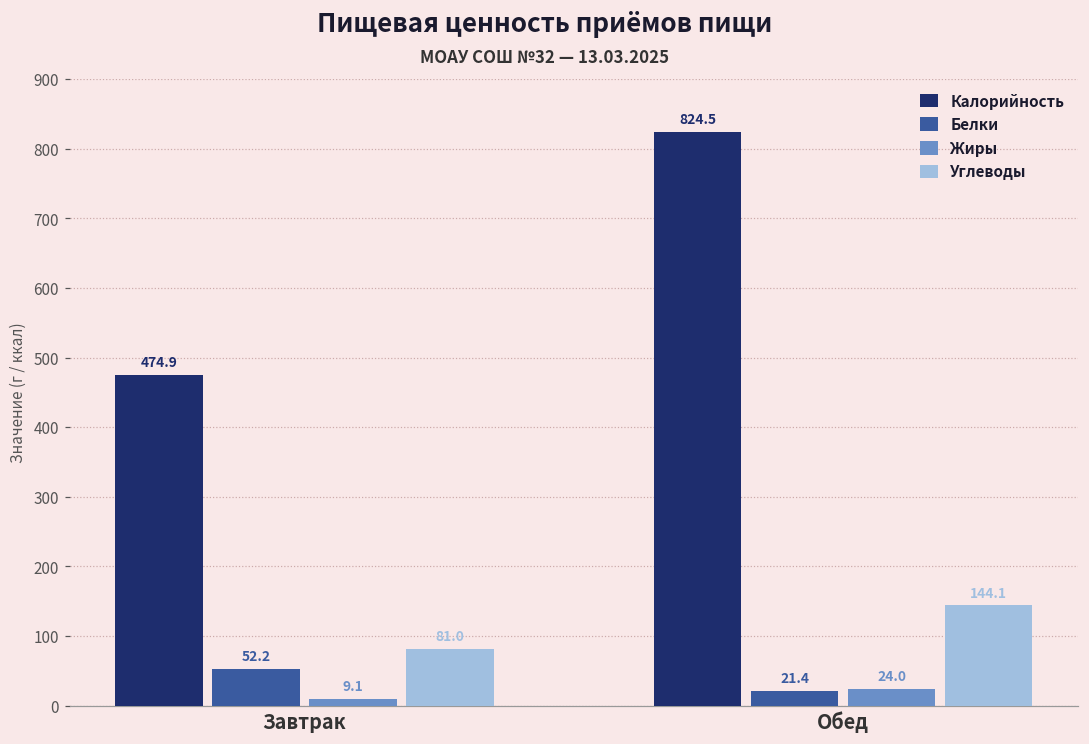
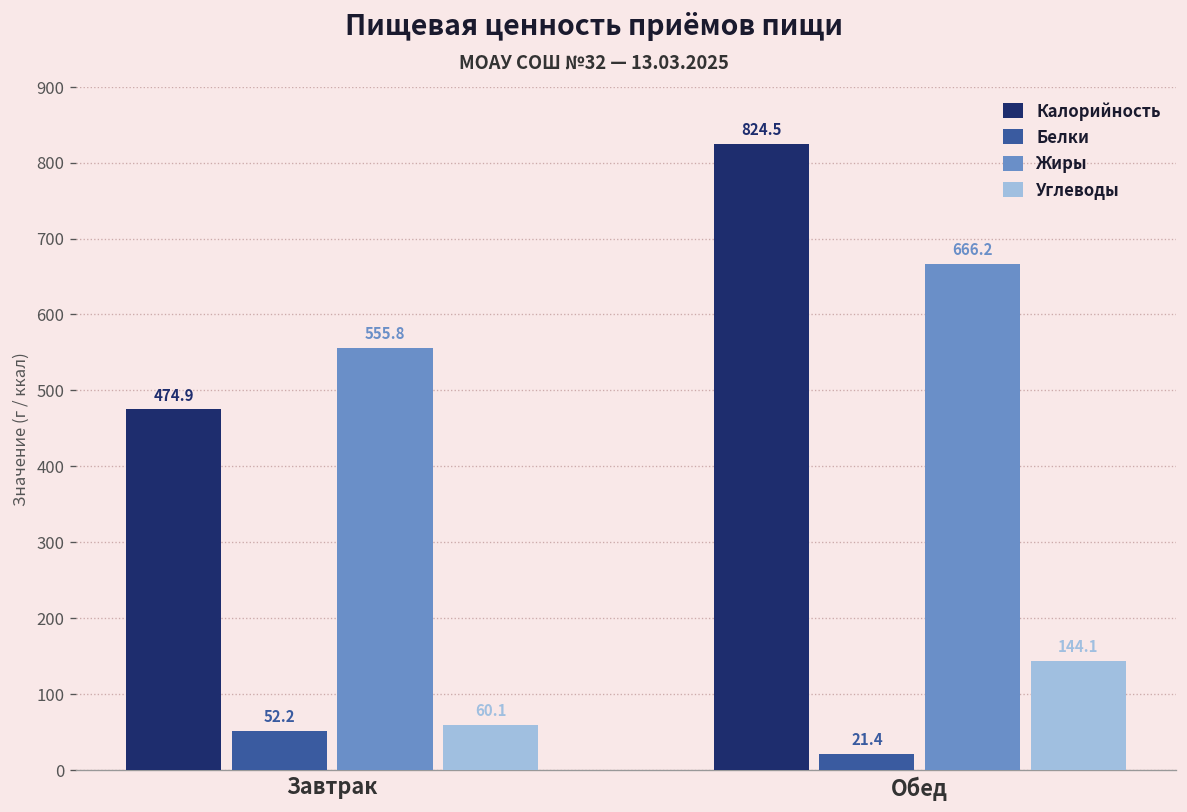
  {
    "Калорийность": {
      "Завтрак": 474.9,
      "Обед": 824.5
    },
    "Белки": {
      "Завтрак": 52.2,
      "Обед": 21.4
    },
    "Жиры": {
-     "Завтрак": 9.1,
-     "Обед": 24.0
+     "Завтрак": 555.8,
+     "Обед": 666.2
    },
    "Углеводы": {
-     "Завтрак": 81.0,
+     "Завтрак": 60.1,
      "Обед": 144.1
    }
  }
